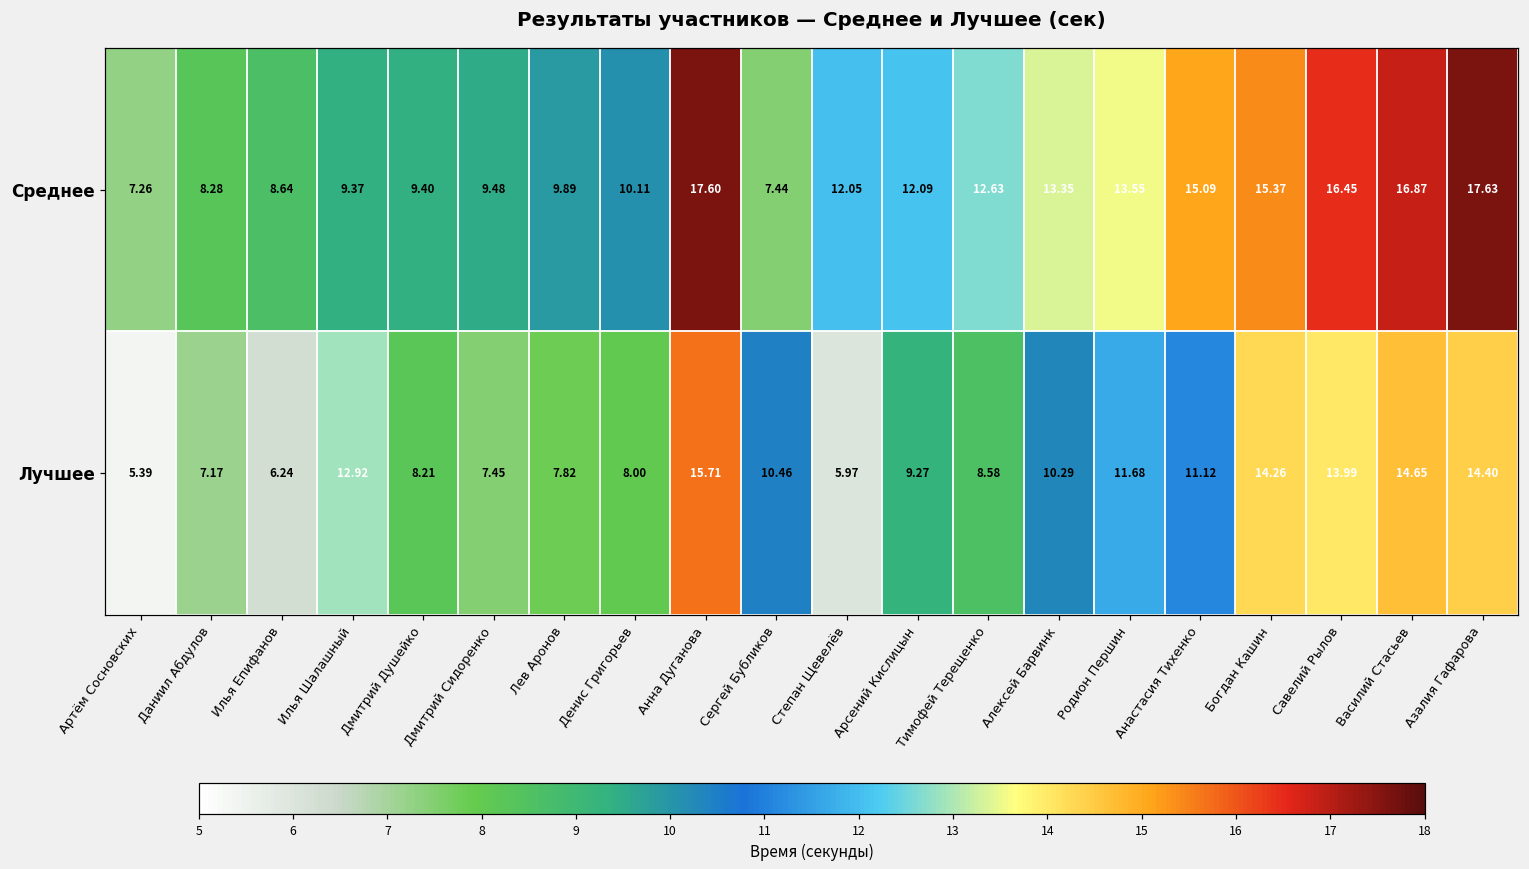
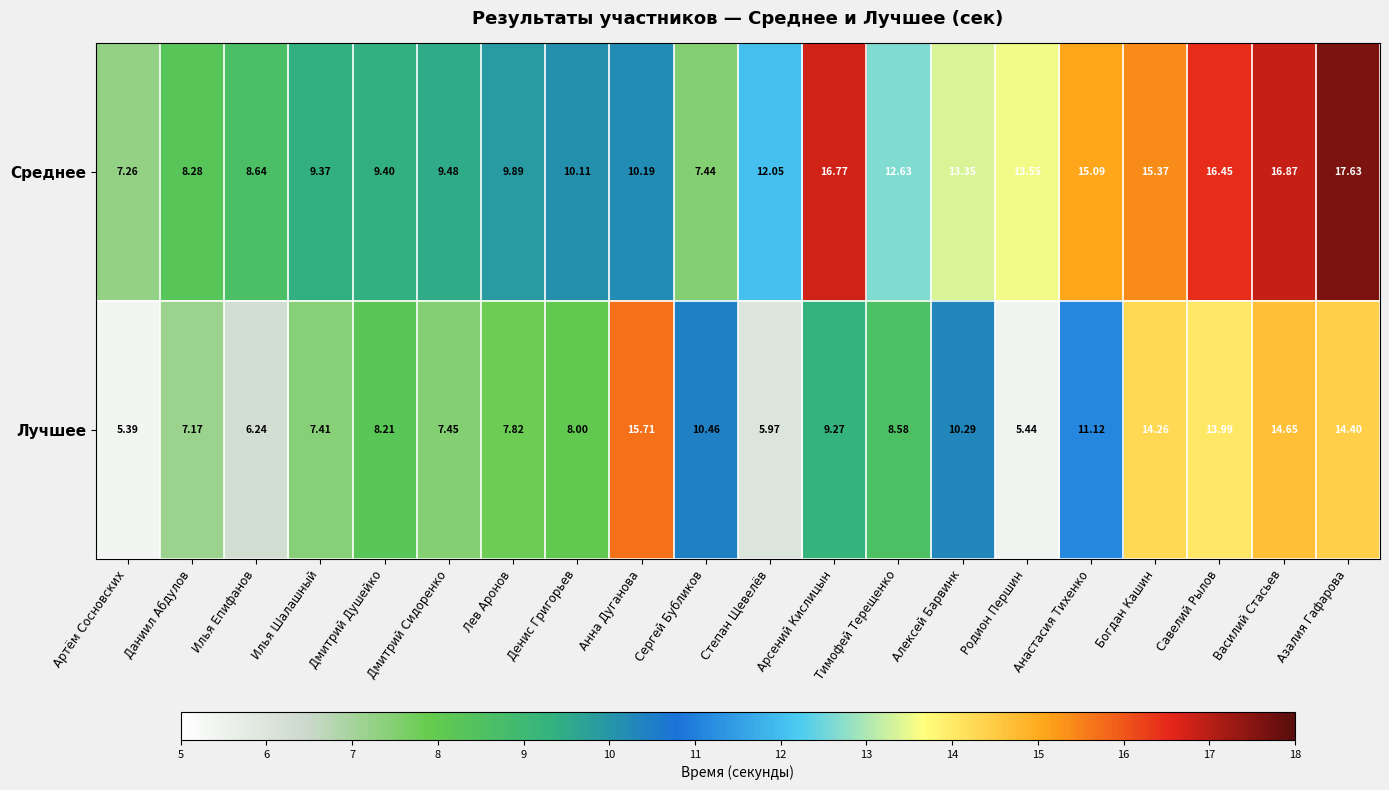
  {
    "Среднее": {
      "Артём Сосновских": 7.26,
      "Даниил Абдулов": 8.28,
      "Илья Епифанов": 8.64,
      "Илья Шалашный": 9.37,
      "Дмитрий Душейко": 9.40,
      "Дмитрий Сидоренко": 9.48,
      "Лев Аронов": 9.89,
      "Денис Григорьев": 10.11,
-     "Анна Дуганова": 17.60,
+     "Анна Дуганова": 10.19,
      "Сергей Бубликов": 7.44,
      "Степан Щевелёв": 12.05,
-     "Арсений Кислицын": 12.09,
+     "Арсений Кислицын": 16.77,
      "Тимофей Терещенко": 12.63,
      "Алексей Барвинк": 13.35,
      "Родион Першин": 13.55,
      "Анастасия Тихенко": 15.09,
      "Богдан Кашин": 15.37,
      "Савелий Рылов": 16.45,
      "Василий Стасьев": 16.87,
      "Азалия Гафарова": 17.63
    },
    "Лучшее": {
      "Артём Сосновских": 5.39,
      "Даниил Абдулов": 7.17,
      "Илья Епифанов": 6.24,
-     "Илья Шалашный": 12.92,
+     "Илья Шалашный": 7.41,
      "Дмитрий Душейко": 8.21,
      "Дмитрий Сидоренко": 7.45,
      "Лев Аронов": 7.82,
      "Денис Григорьев": 8.00,
      "Анна Дуганова": 15.71,
      "Сергей Бубликов": 10.46,
      "Степан Щевелёв": 5.97,
      "Арсений Кислицын": 9.27,
      "Тимофей Терещенко": 8.58,
      "Алексей Барвинк": 10.29,
-     "Родион Першин": 11.68,
+     "Родион Першин": 5.44,
      "Анастасия Тихенко": 11.12,
      "Богдан Кашин": 14.26,
      "Савелий Рылов": 13.99,
      "Василий Стасьев": 14.65,
      "Азалия Гафарова": 14.40
    }
  }
